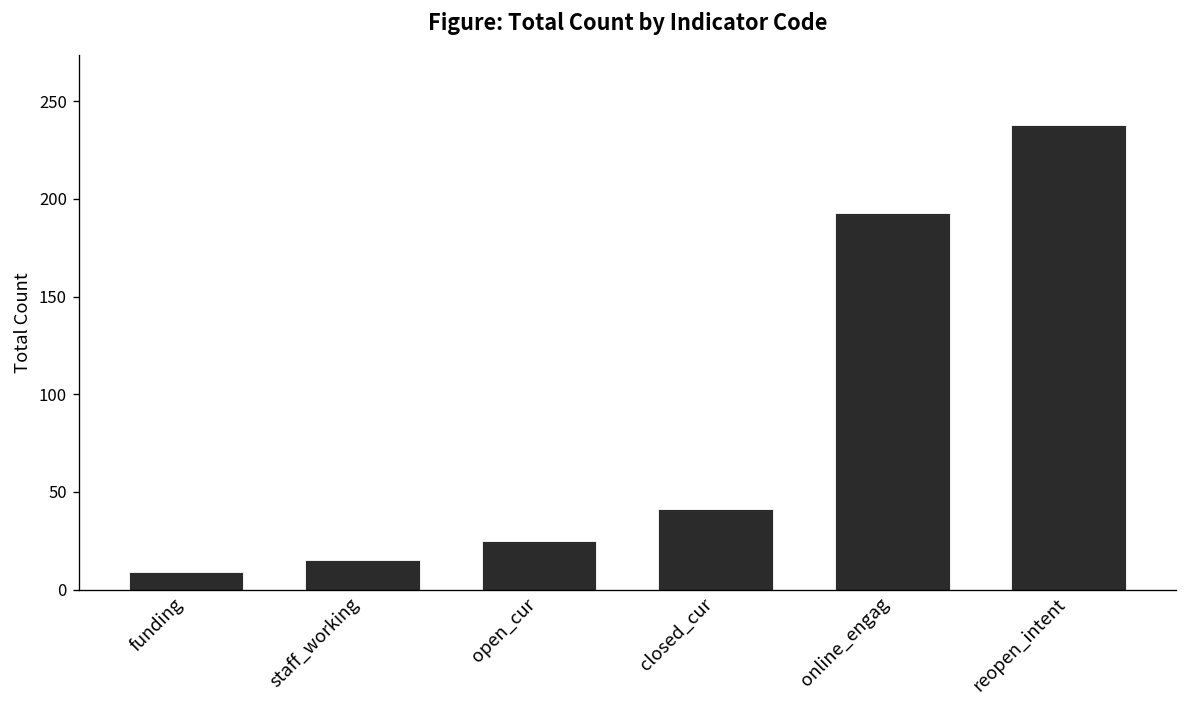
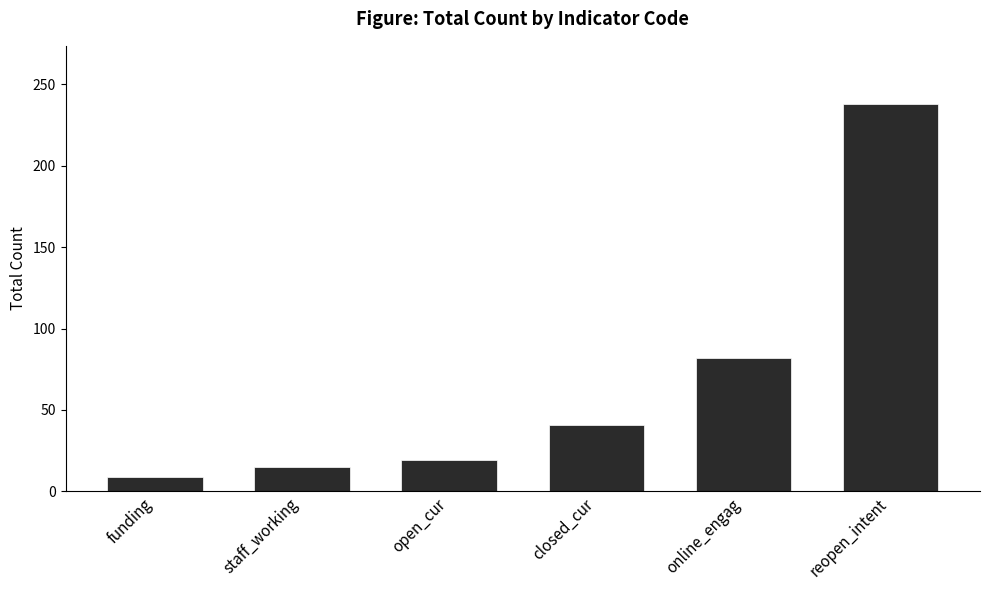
  {
    "funding": 9,
    "staff_working": 15,
-   "open_cur": 25,
+   "open_cur": 19,
    "closed_cur": 41,
-   "online_engag": 193,
+   "online_engag": 82,
    "reopen_intent": 238
  }
